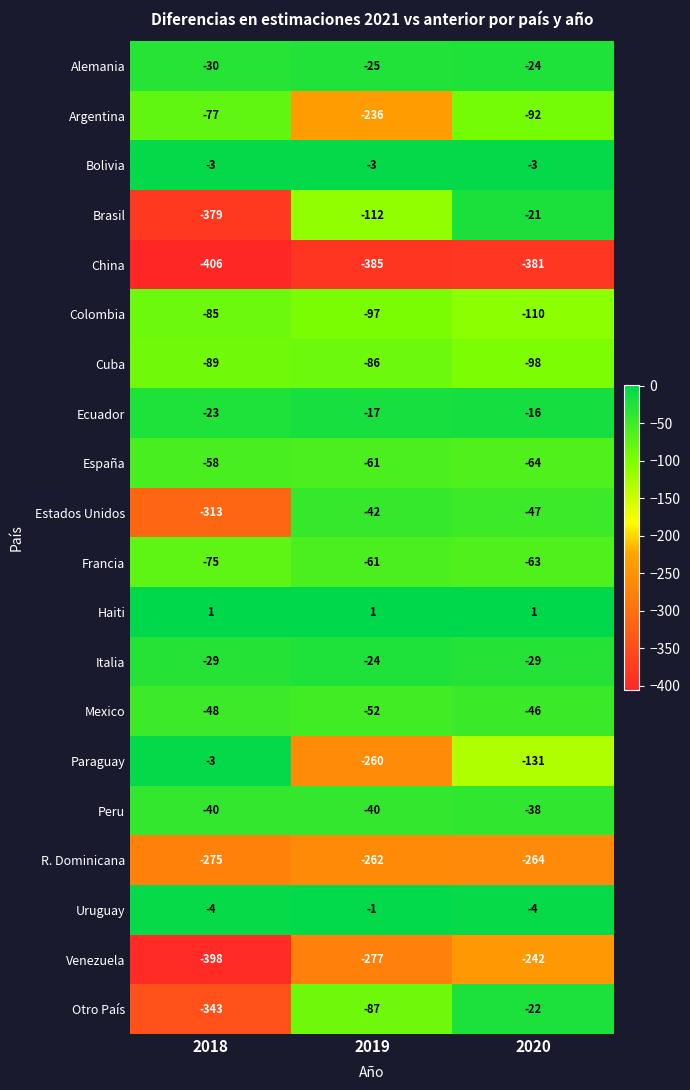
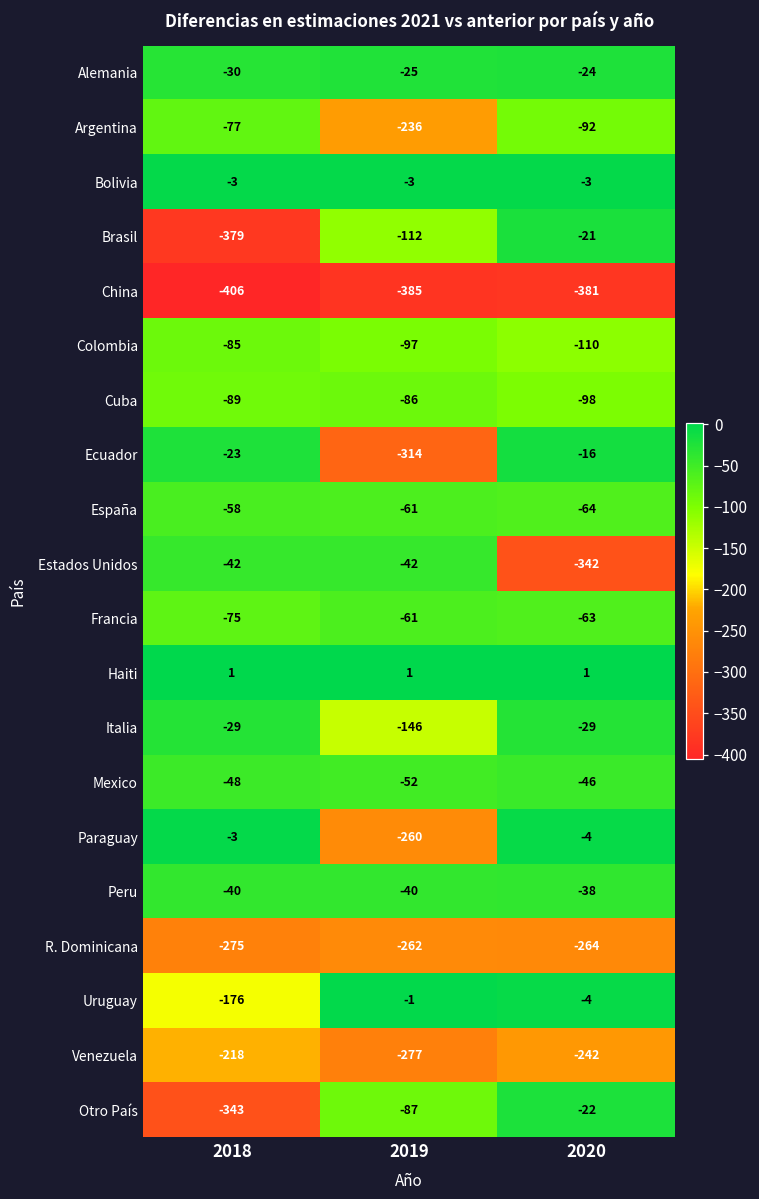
  {
    "Alemania": {
      "2018": -30,
      "2019": -25,
      "2020": -24
    },
    "Argentina": {
      "2018": -77,
      "2019": -236,
      "2020": -92
    },
    "Bolivia": {
      "2018": -3,
      "2019": -3,
      "2020": -3
    },
    "Brasil": {
      "2018": -379,
      "2019": -112,
      "2020": -21
    },
    "China": {
      "2018": -406,
      "2019": -385,
      "2020": -381
    },
    "Colombia": {
      "2018": -85,
      "2019": -97,
      "2020": -110
    },
    "Cuba": {
      "2018": -89,
      "2019": -86,
      "2020": -98
    },
    "Ecuador": {
      "2018": -23,
-     "2019": -17,
+     "2019": -314,
      "2020": -16
    },
    "España": {
      "2018": -58,
      "2019": -61,
      "2020": -64
    },
    "Estados Unidos": {
-     "2018": -313,
+     "2018": -42,
      "2019": -42,
-     "2020": -47
+     "2020": -342
    },
    "Francia": {
      "2018": -75,
      "2019": -61,
      "2020": -63
    },
    "Haiti": {
      "2018": 1,
      "2019": 1,
      "2020": 1
    },
    "Italia": {
      "2018": -29,
-     "2019": -24,
+     "2019": -146,
      "2020": -29
    },
    "Mexico": {
      "2018": -48,
      "2019": -52,
      "2020": -46
    },
    "Paraguay": {
      "2018": -3,
      "2019": -260,
-     "2020": -131
+     "2020": -4
    },
    "Peru": {
      "2018": -40,
      "2019": -40,
      "2020": -38
    },
    "R. Dominicana": {
      "2018": -275,
      "2019": -262,
      "2020": -264
    },
    "Uruguay": {
-     "2018": -4,
+     "2018": -176,
      "2019": -1,
      "2020": -4
    },
    "Venezuela": {
-     "2018": -398,
+     "2018": -218,
      "2019": -277,
      "2020": -242
    },
    "Otro País": {
      "2018": -343,
      "2019": -87,
      "2020": -22
    }
  }
